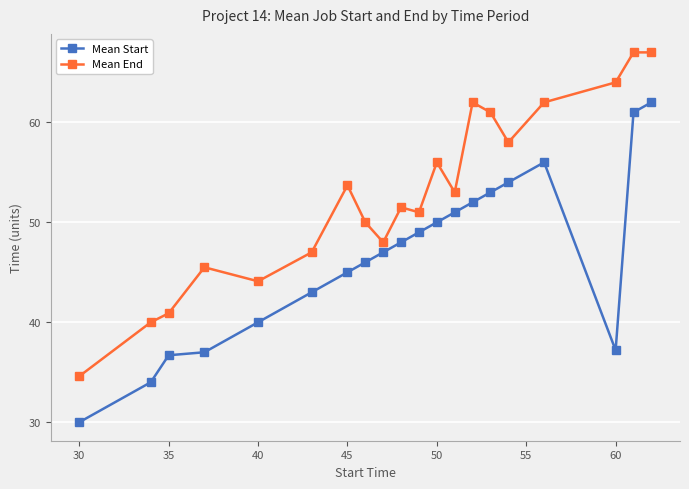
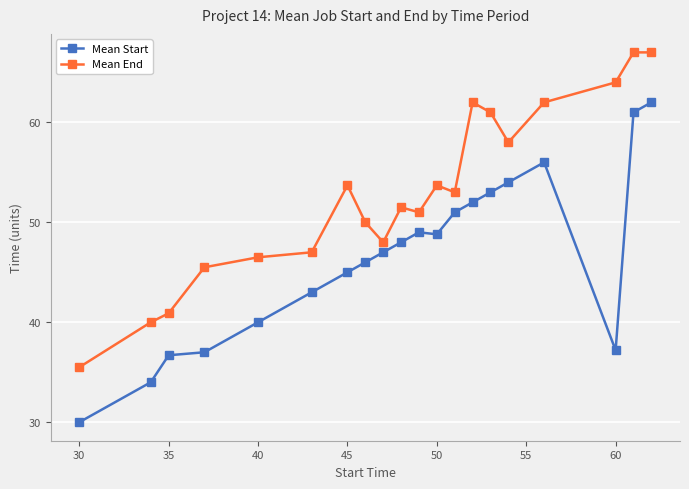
  {
    "Mean Start": {
      "30": 30,
      "35": 37,
      "40": 40,
      "45": 45,
-     "50": 50,
+     "50": 49,
      "60": 37
    },
    "Mean End": {
-     "30": 35,
+     "30": 36,
      "35": 41,
-     "40": 44,
+     "40": 47,
      "45": 54,
-     "50": 56,
+     "50": 54,
      "60": 64
    }
  }
